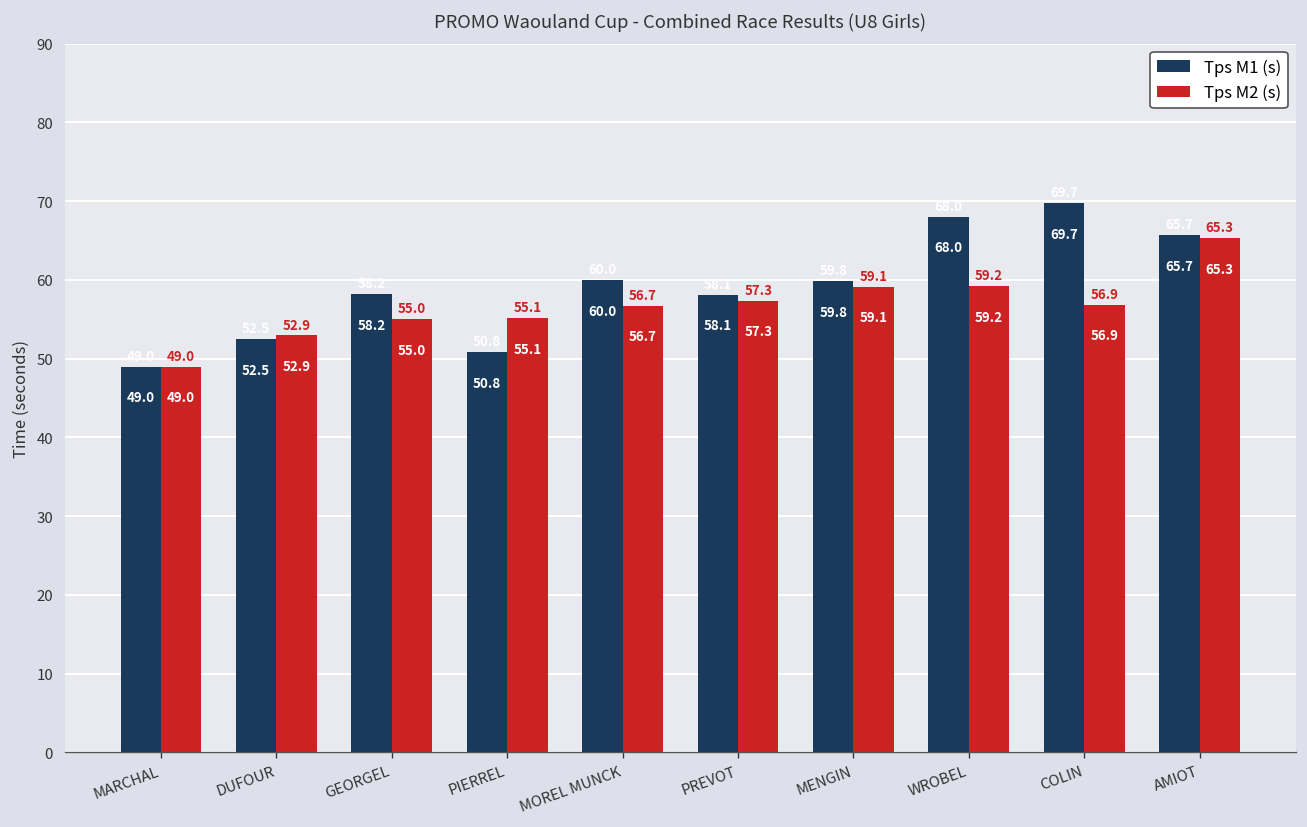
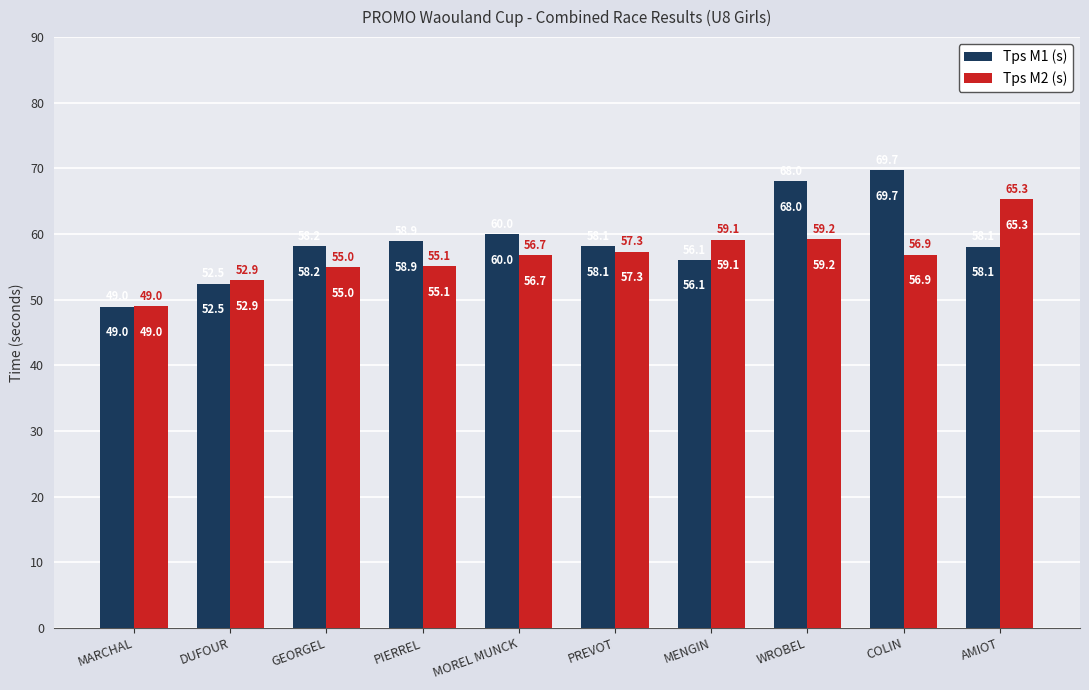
  {
    "Tps M1 (s)": {
      "MARCHAL": 49.0,
      "DUFOUR": 52.5,
      "GEORGEL": 58.2,
-     "PIERREL": 50.8,
+     "PIERREL": 58.9,
      "MOREL MUNCK": 60.0,
      "PREVOT": 58.1,
-     "MENGIN": 59.8,
+     "MENGIN": 56.1,
      "WROBEL": 68.0,
      "COLIN": 69.7,
-     "AMIOT": 65.7
+     "AMIOT": 58.1
    },
    "Tps M2 (s)": {
      "MARCHAL": 49.0,
      "DUFOUR": 52.9,
      "GEORGEL": 55.0,
      "PIERREL": 55.1,
      "MOREL MUNCK": 56.7,
      "PREVOT": 57.3,
      "MENGIN": 59.1,
      "WROBEL": 59.2,
      "COLIN": 56.9,
      "AMIOT": 65.3
    }
  }
